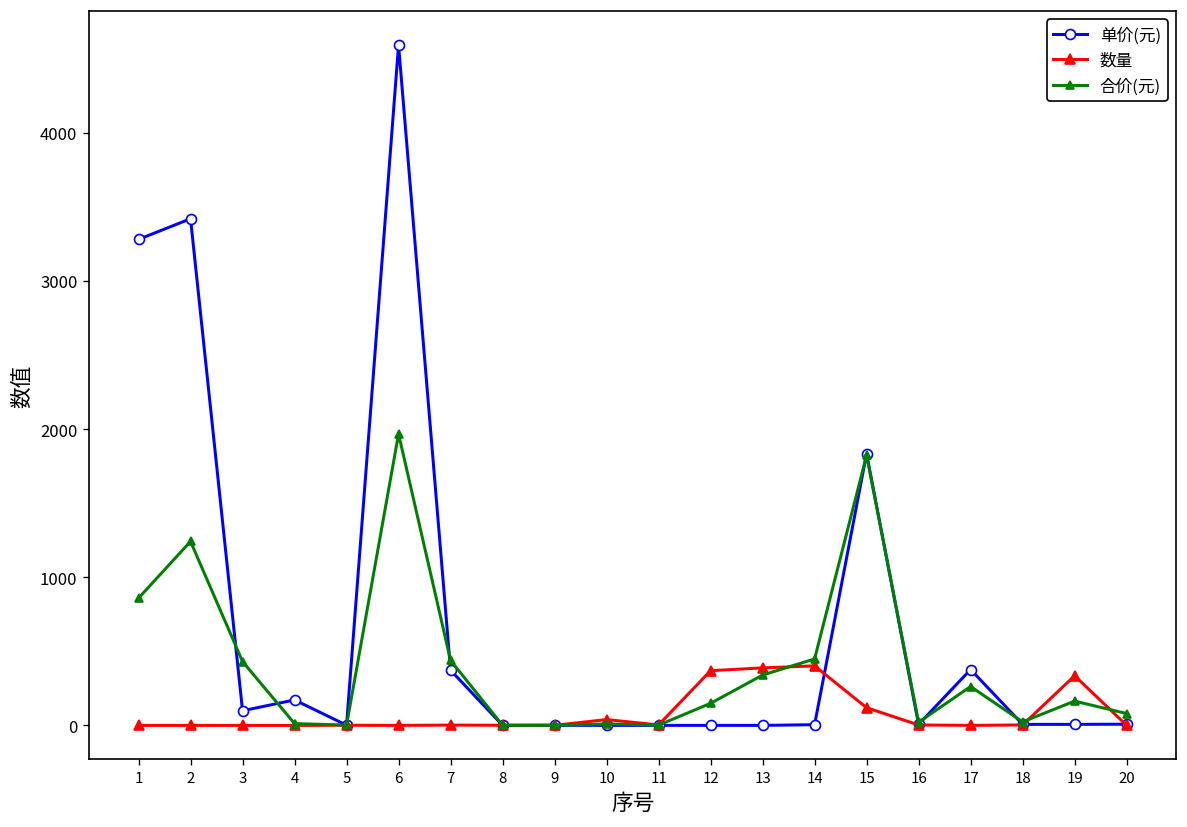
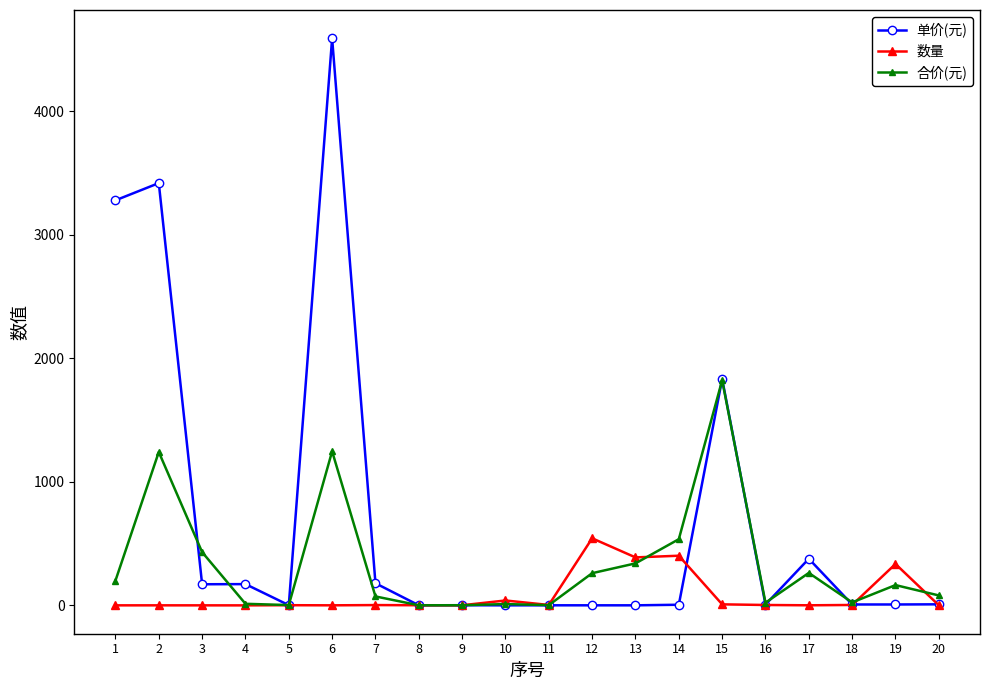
  {
    "单价(元)": {
      "1": 3280,
      "2": 3420,
-     "3": 100,
+     "3": 170,
      "4": 170,
      "6": 4590,
-     "7": 370,
+     "7": 180,
      "12": 0,
      "13": 0,
      "14": 10,
      "17": 380,
      "19": 10
    },
    "数量": {
      "1": 0,
      "2": 0,
      "3": 0,
      "6": 0,
      "7": 0,
      "10": 40,
-     "12": 370,
+     "12": 540,
      "13": 390,
      "14": 400,
-     "15": 120,
+     "15": 10,
      "17": 0,
      "19": 340
    },
    "合价(元)": {
-     "1": 860,
+     "1": 200,
      "2": 1240,
      "3": 430,
-     "6": 1970,
-     "7": 440,
-     "12": 150,
+     "6": 1250,
+     "7": 70,
+     "12": 260,
      "13": 340,
-     "14": 450,
+     "14": 540,
      "17": 260,
      "19": 160,
      "20": 80
    }
  }
